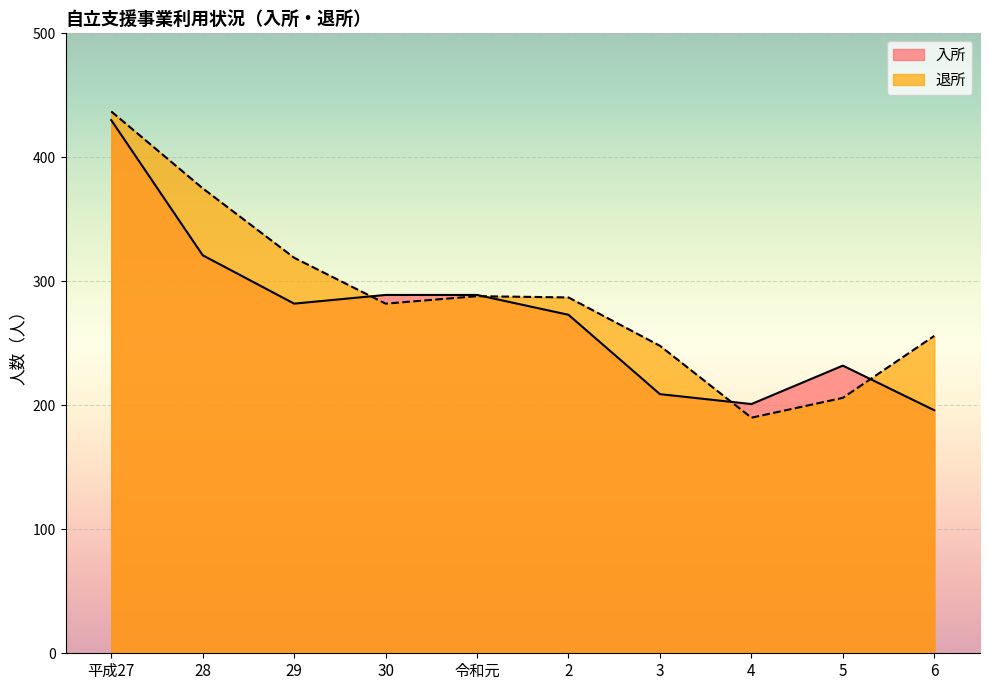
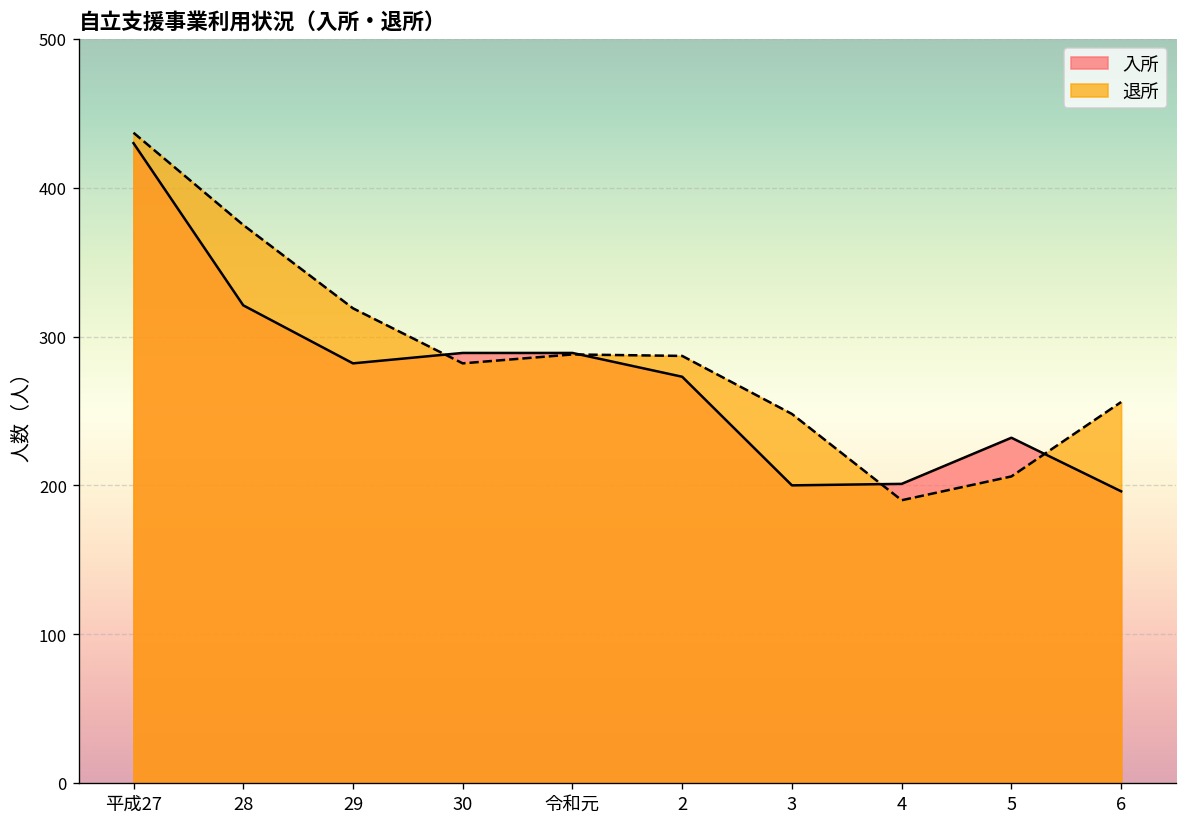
  {
    "入所": {
      "平成27": 430,
      "28": 321,
      "29": 282,
      "30": 289,
      "2": 273,
-     "3": 209,
+     "3": 200,
      "4": 201,
      "5": 232,
      "6": 196
    },
    "退所": {
      "平成27": 437,
      "28": 375,
      "29": 319,
      "30": 282,
      "2": 287,
      "3": 248,
      "4": 190,
      "5": 206,
      "6": 256
    }
  }
